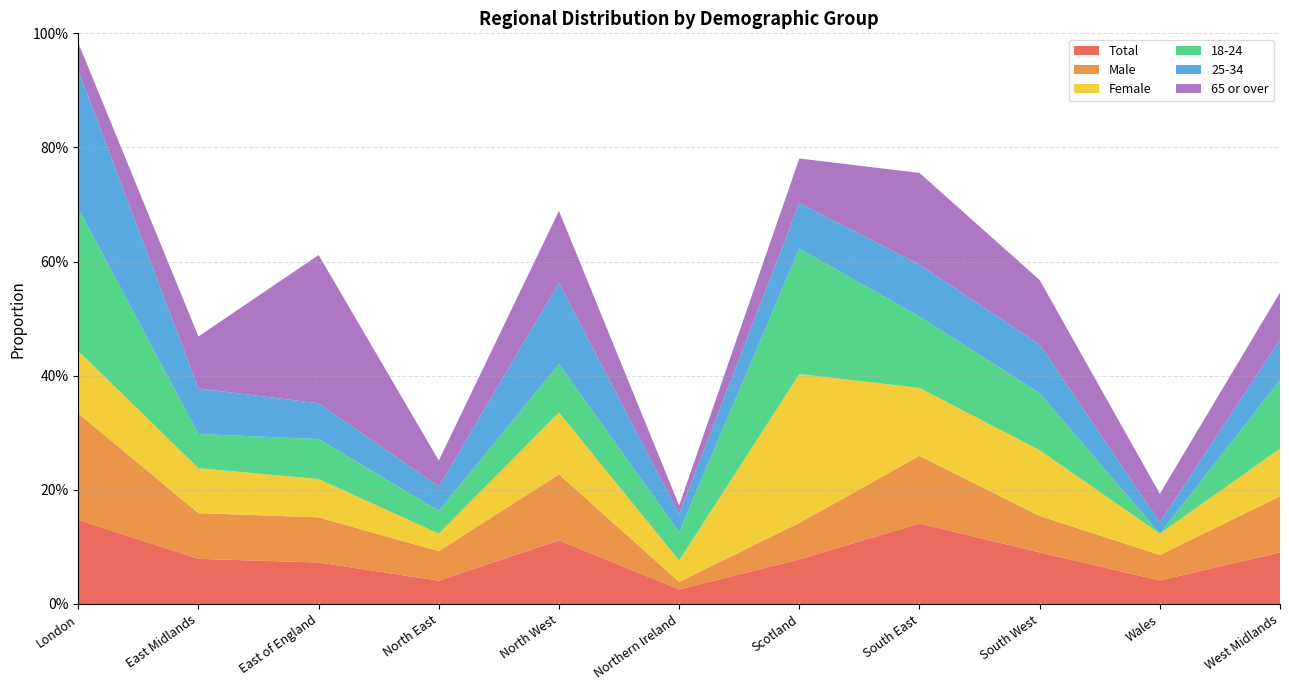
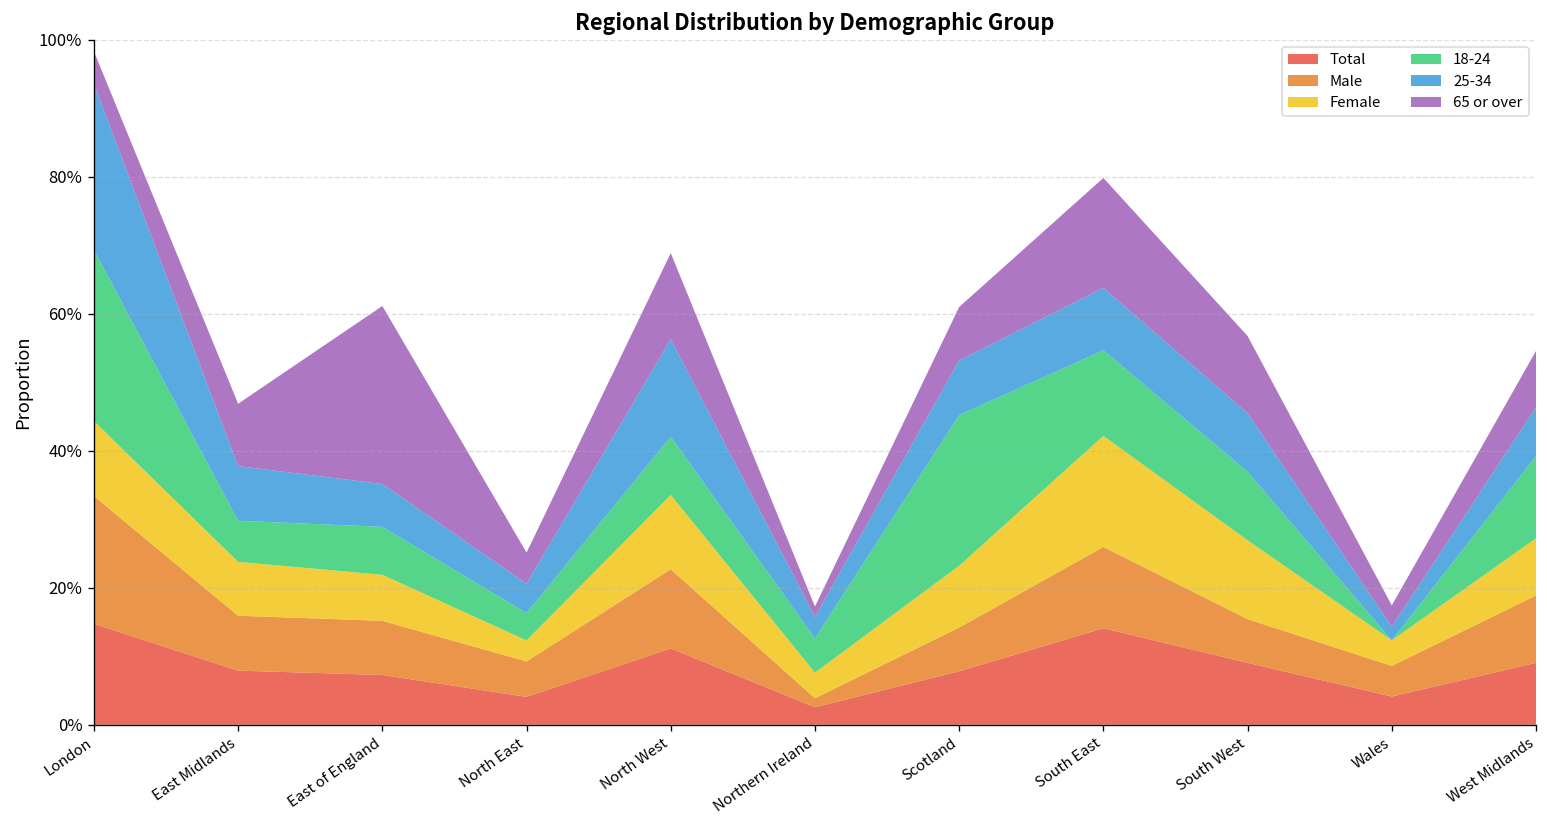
  {
    "Female": {
      "London": "11%",
      "East Midlands": "8%",
      "East of England": "7%",
      "North East": "3%",
      "North West": "11%",
      "Northern Ireland": "4%",
-     "Scotland": "26%",
-     "South East": "12%",
+     "Scotland": "9%",
+     "South East": "16%",
      "South West": "12%",
      "West Midlands": "8%"
    },
    "18-24": {
      "London": "25%",
      "East Midlands": "6%",
      "East of England": "7%",
      "North East": "4%",
      "North West": "9%",
      "Northern Ireland": "5%",
      "Scotland": "22%",
      "South East": "12%",
      "South West": "10%",
      "West Midlands": "12%"
    },
    "25-34": {
      "London": "24%",
      "East Midlands": "8%",
      "East of England": "6%",
      "North East": "4%",
      "North West": "14%",
      "Northern Ireland": "3%",
      "Scotland": "8%",
      "South East": "9%",
      "South West": "9%",
      "Wales": "2%",
      "West Midlands": "7%"
    },
    "65 or over": {
      "London": "5%",
      "East Midlands": "9%",
      "East of England": "26%",
      "North East": "5%",
      "North West": "13%",
      "Northern Ireland": "2%",
      "Scotland": "8%",
      "South East": "16%",
      "South West": "11%",
-     "Wales": "5%",
+     "Wales": "3%",
      "West Midlands": "8%"
    }
  }
